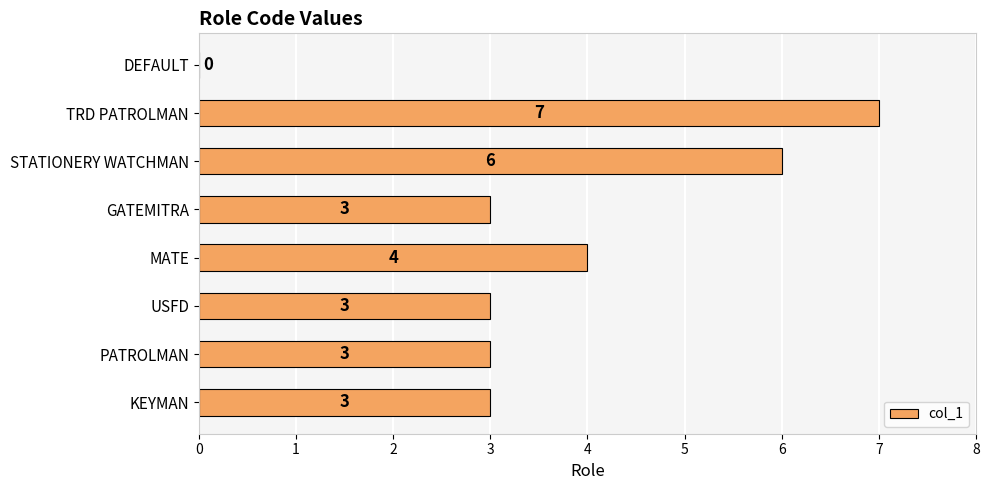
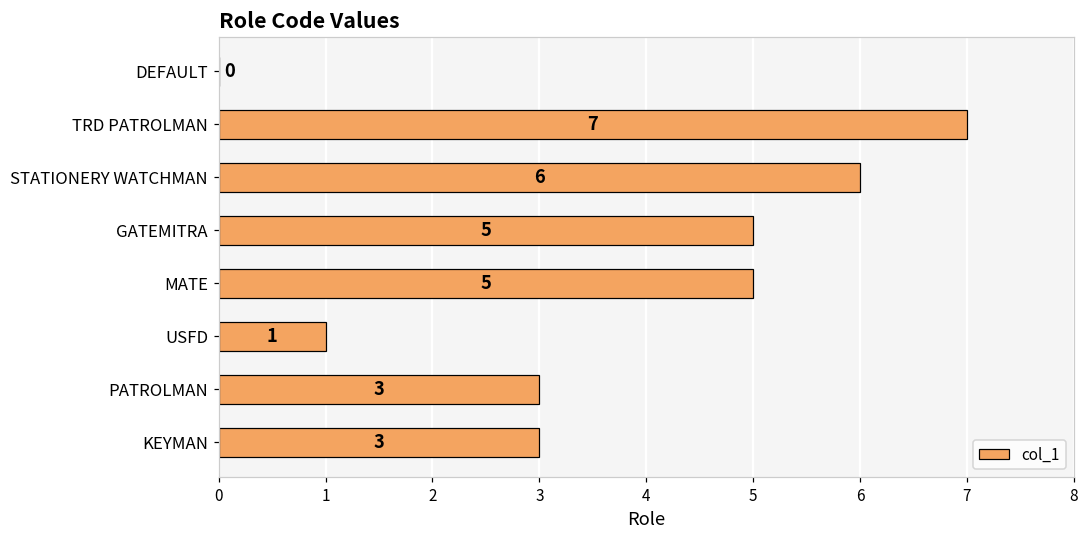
  {
    "DEFAULT": 0,
    "TRD PATROLMAN": 7,
    "STATIONERY WATCHMAN": 6,
-   "GATEMITRA": 3,
-   "MATE": 4,
-   "USFD": 3,
+   "GATEMITRA": 5,
+   "MATE": 5,
+   "USFD": 1,
    "PATROLMAN": 3,
    "KEYMAN": 3
  }
